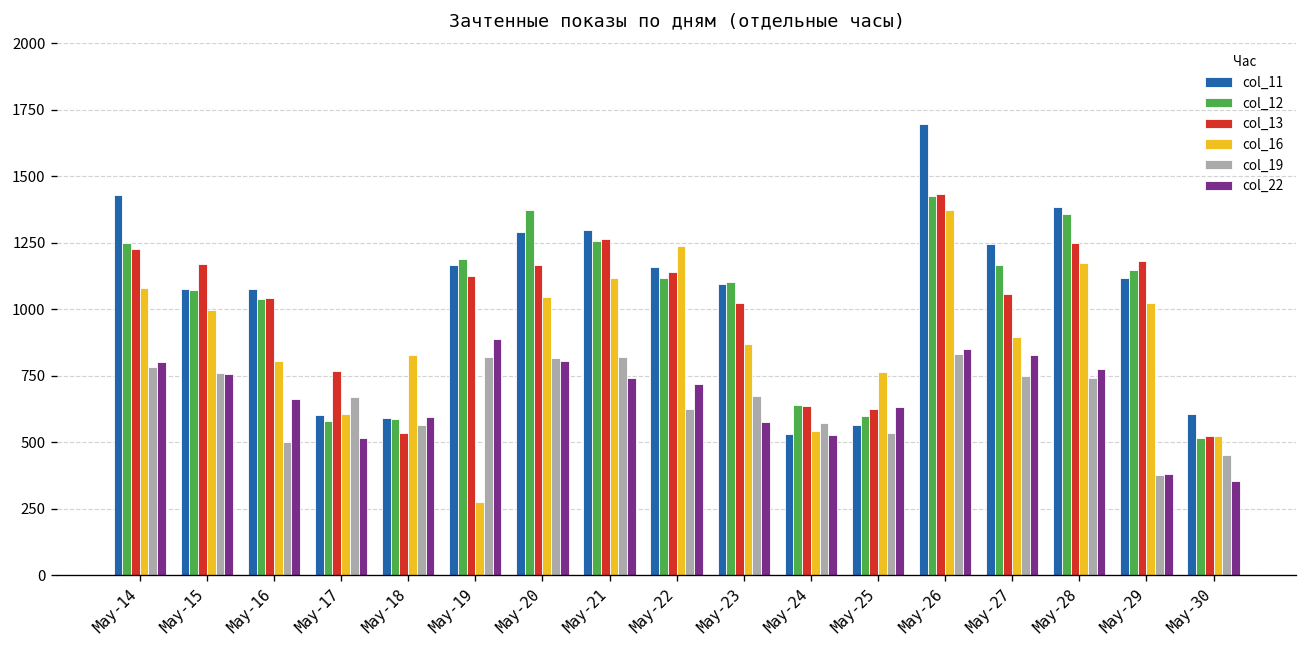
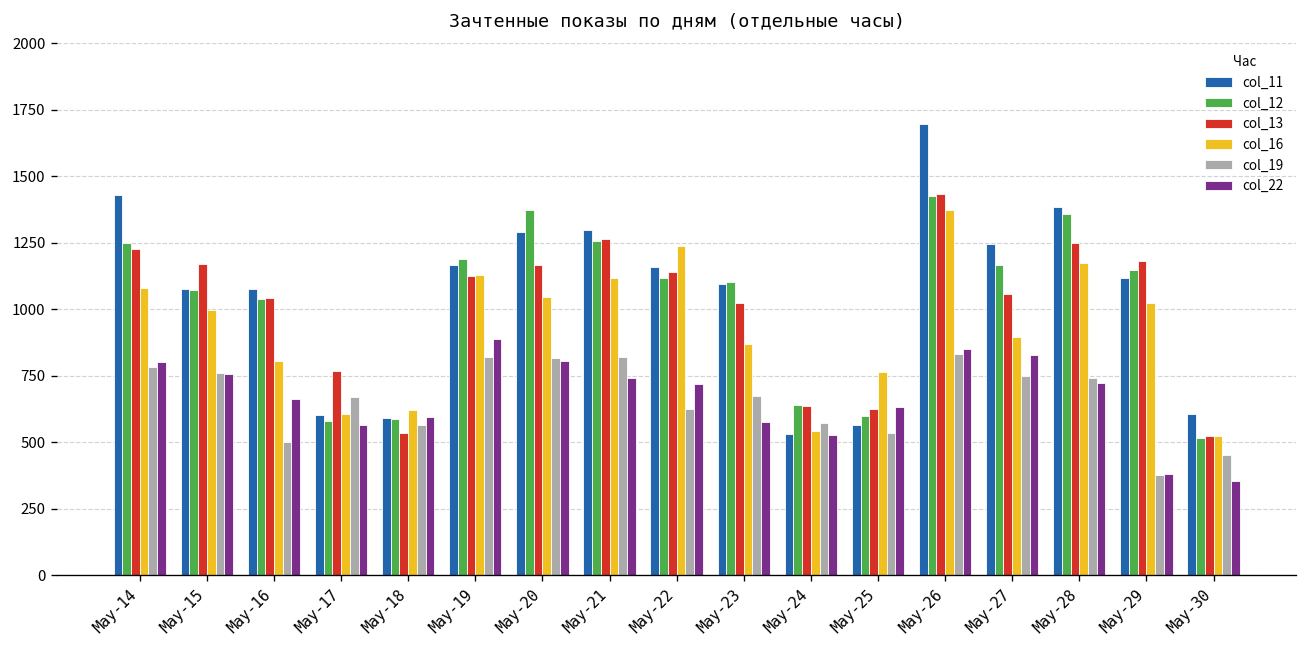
  {
    "col_11": {
      "May-14": 1430,
      "May-15": 1080,
      "May-16": 1080,
      "May-17": 600,
      "May-18": 590,
      "May-19": 1170,
      "May-20": 1290,
      "May-21": 1300,
      "May-22": 1160,
      "May-23": 1100,
      "May-24": 530,
      "May-25": 570,
      "May-26": 1700,
      "May-27": 1250,
      "May-28": 1380,
      "May-29": 1120,
      "May-30": 600
    },
    "col_12": {
      "May-14": 1250,
      "May-15": 1070,
      "May-16": 1040,
      "May-17": 580,
      "May-18": 590,
      "May-19": 1190,
      "May-20": 1370,
      "May-21": 1260,
      "May-22": 1120,
      "May-23": 1100,
      "May-24": 640,
      "May-25": 600,
      "May-26": 1430,
      "May-27": 1170,
      "May-28": 1360,
      "May-29": 1150,
      "May-30": 520
    },
    "col_13": {
      "May-14": 1230,
      "May-15": 1170,
      "May-16": 1040,
      "May-17": 770,
      "May-18": 540,
      "May-19": 1120,
      "May-20": 1170,
      "May-21": 1260,
      "May-22": 1140,
      "May-23": 1020,
      "May-24": 640,
      "May-25": 620,
      "May-26": 1430,
      "May-27": 1060,
      "May-28": 1250,
      "May-29": 1180,
      "May-30": 520
    },
    "col_16": {
      "May-14": 1080,
      "May-15": 1000,
      "May-16": 810,
      "May-17": 610,
-     "May-18": 830,
-     "May-19": 280,
+     "May-18": 620,
+     "May-19": 1130,
      "May-20": 1050,
      "May-21": 1120,
      "May-22": 1240,
      "May-23": 870,
      "May-24": 540,
      "May-25": 760,
      "May-26": 1370,
      "May-27": 900,
      "May-28": 1170,
      "May-29": 1020,
      "May-30": 520
    },
    "col_19": {
      "May-14": 780,
      "May-15": 760,
      "May-16": 500,
      "May-17": 670,
      "May-18": 570,
      "May-19": 820,
      "May-20": 820,
      "May-21": 820,
      "May-22": 620,
      "May-23": 670,
      "May-24": 570,
      "May-25": 530,
      "May-26": 830,
      "May-27": 750,
      "May-28": 740,
      "May-29": 380,
      "May-30": 450
    },
    "col_22": {
      "May-14": 800,
      "May-15": 760,
      "May-16": 660,
-     "May-17": 520,
+     "May-17": 570,
      "May-18": 590,
      "May-19": 890,
      "May-20": 810,
      "May-21": 740,
      "May-22": 720,
      "May-23": 570,
      "May-24": 530,
      "May-25": 630,
      "May-26": 850,
      "May-27": 830,
-     "May-28": 780,
+     "May-28": 720,
      "May-29": 380,
      "May-30": 350
    }
  }
